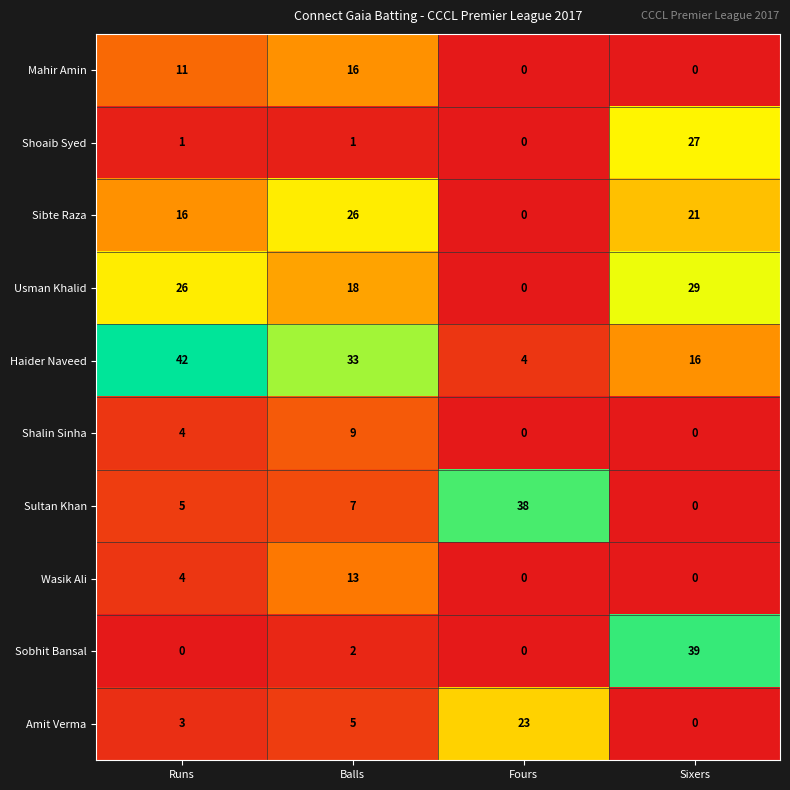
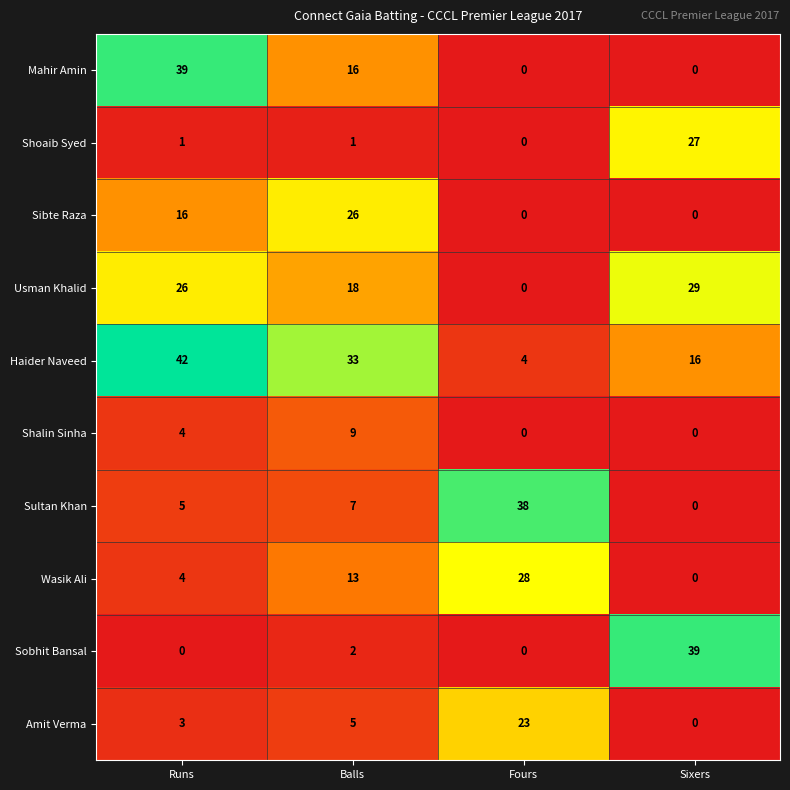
  {
    "Mahir Amin": {
-     "Runs": 11,
+     "Runs": 39,
      "Balls": 16,
      "Fours": 0,
      "Sixers": 0
    },
    "Shoaib Syed": {
      "Runs": 1,
      "Balls": 1,
      "Fours": 0,
      "Sixers": 27
    },
    "Sibte Raza": {
      "Runs": 16,
      "Balls": 26,
      "Fours": 0,
-     "Sixers": 21
+     "Sixers": 0
    },
    "Usman Khalid": {
      "Runs": 26,
      "Balls": 18,
      "Fours": 0,
      "Sixers": 29
    },
    "Haider Naveed": {
      "Runs": 42,
      "Balls": 33,
      "Fours": 4,
      "Sixers": 16
    },
    "Shalin Sinha": {
      "Runs": 4,
      "Balls": 9,
      "Fours": 0,
      "Sixers": 0
    },
    "Sultan Khan": {
      "Runs": 5,
      "Balls": 7,
      "Fours": 38,
      "Sixers": 0
    },
    "Wasik Ali": {
      "Runs": 4,
      "Balls": 13,
-     "Fours": 0,
+     "Fours": 28,
      "Sixers": 0
    },
    "Sobhit Bansal": {
      "Runs": 0,
      "Balls": 2,
      "Fours": 0,
      "Sixers": 39
    },
    "Amit Verma": {
      "Runs": 3,
      "Balls": 5,
      "Fours": 23,
      "Sixers": 0
    }
  }
